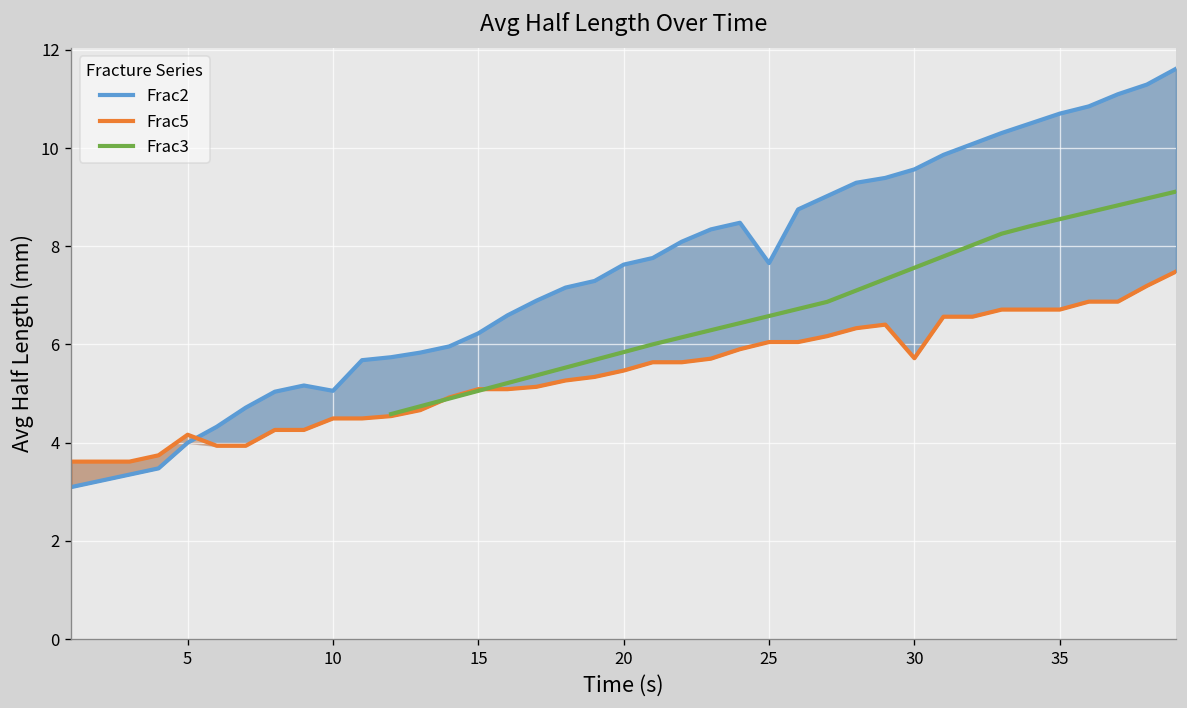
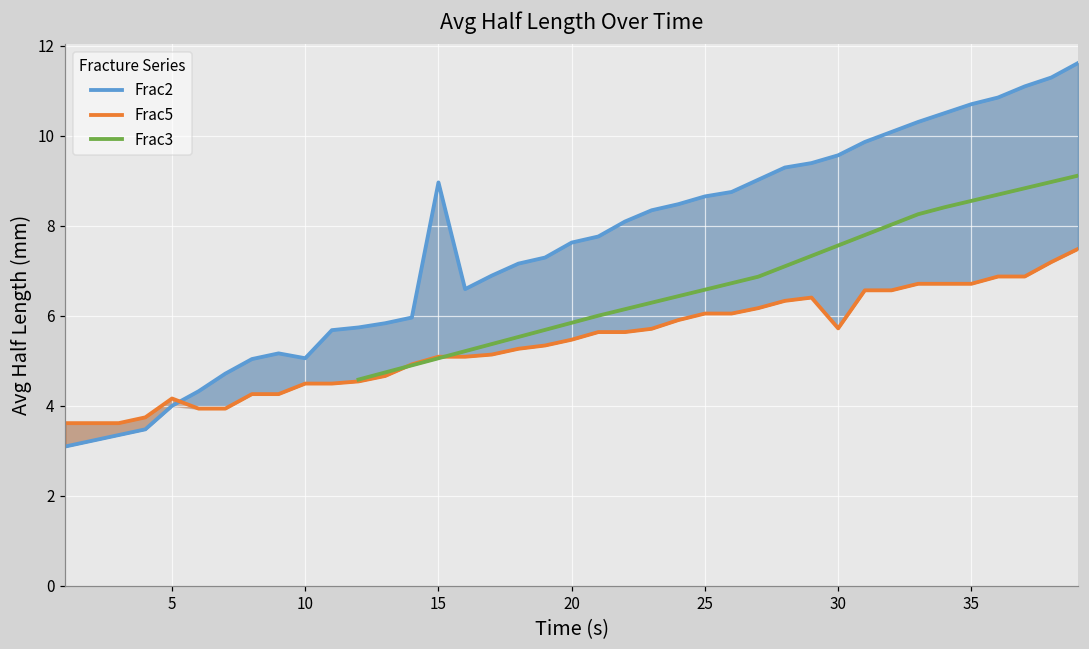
  {
    "Frac2": {
      "5": 4.0,
-     "15": 6.2,
-     "25": 7.7
+     "15": 9.0,
+     "25": 8.7
    },
    "Frac5": {
      "10": 4.5,
      "20": 5.5,
      "25": 6.0,
      "30": 5.7,
      "35": 6.7
    },
    "Frac3": {
      "20": 5.8,
      "25": 6.6,
      "30": 7.6,
      "35": 8.6
    }
  }
